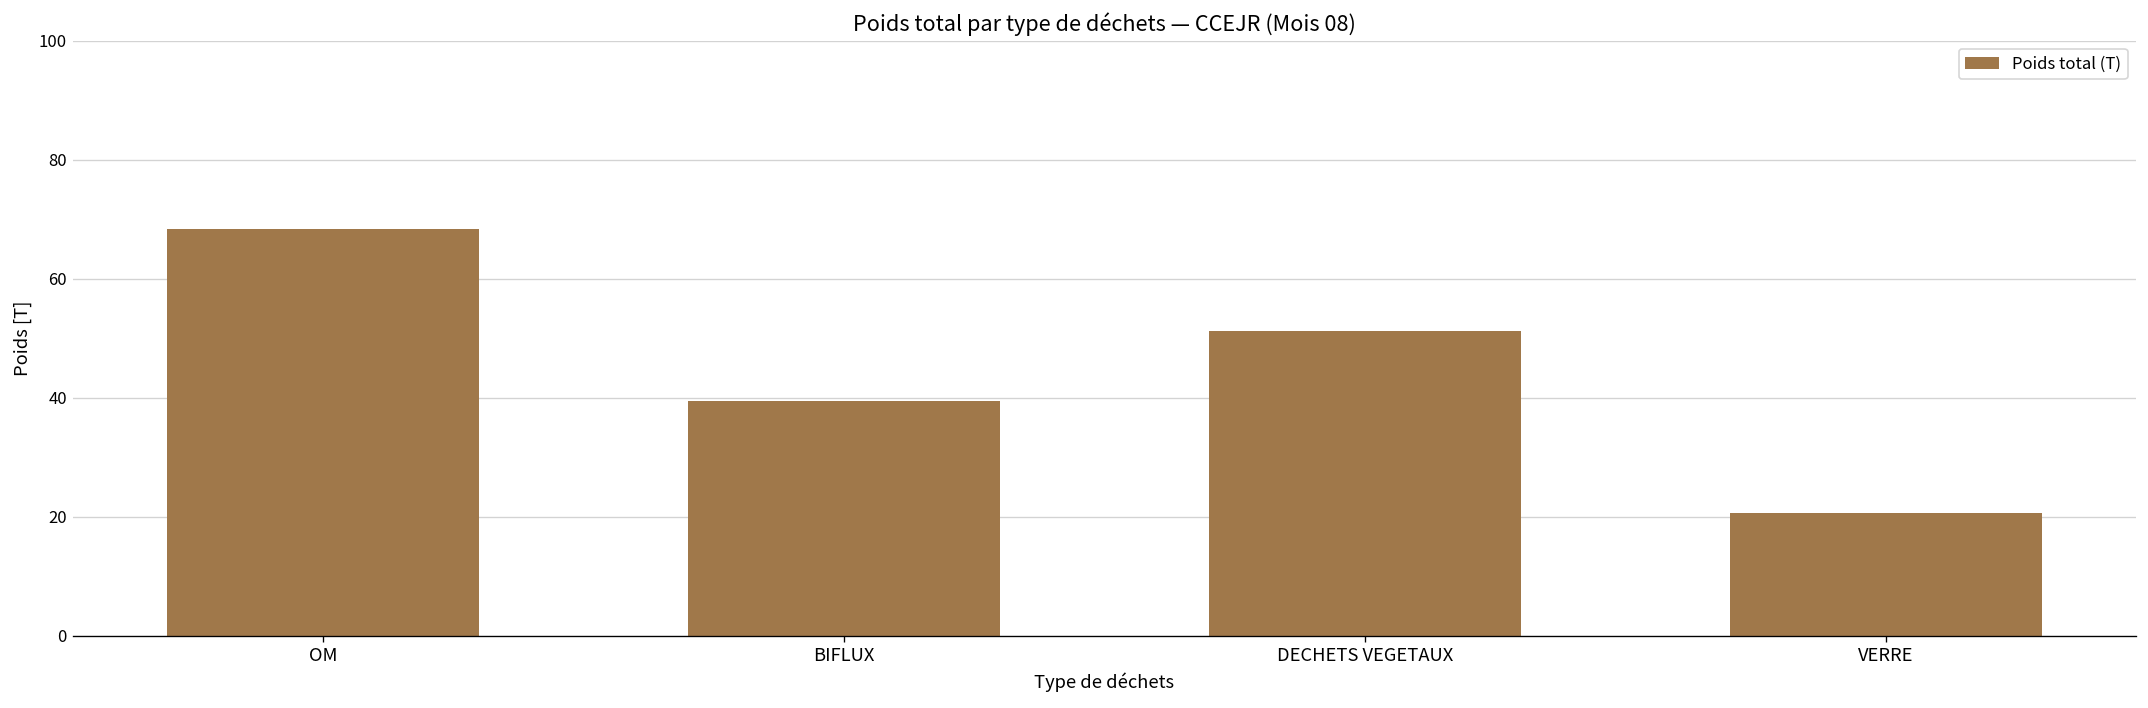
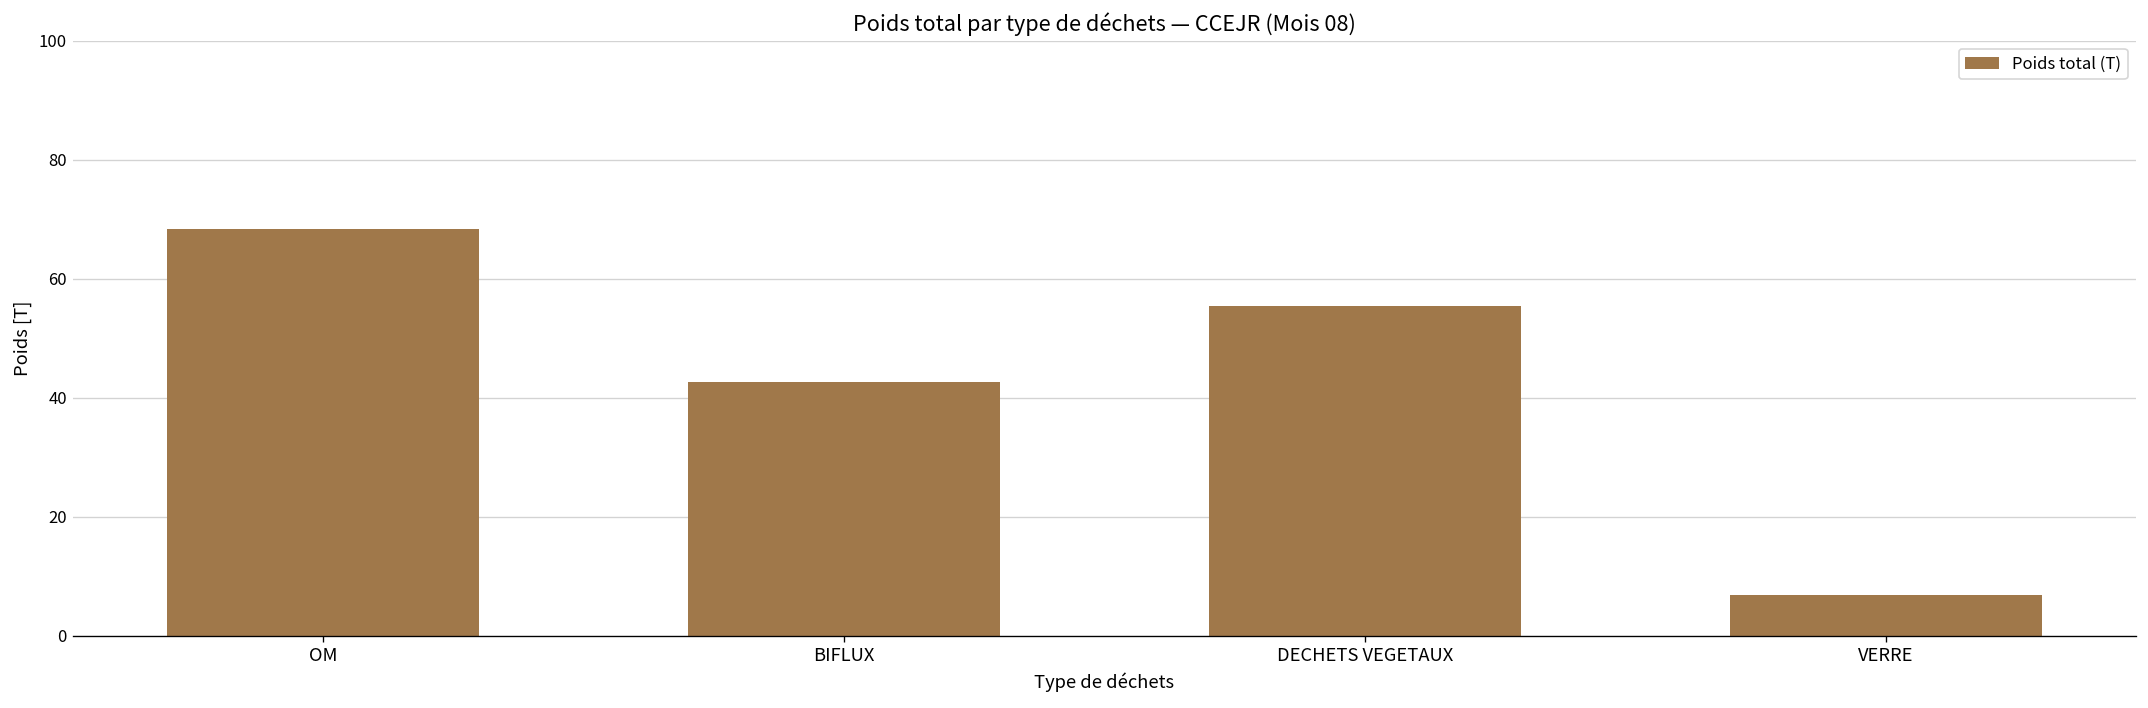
  {
    "OM": 68,
-   "BIFLUX": 39,
-   "DECHETS VEGETAUX": 51,
-   "VERRE": 21
+   "BIFLUX": 43,
+   "DECHETS VEGETAUX": 55,
+   "VERRE": 7
  }
